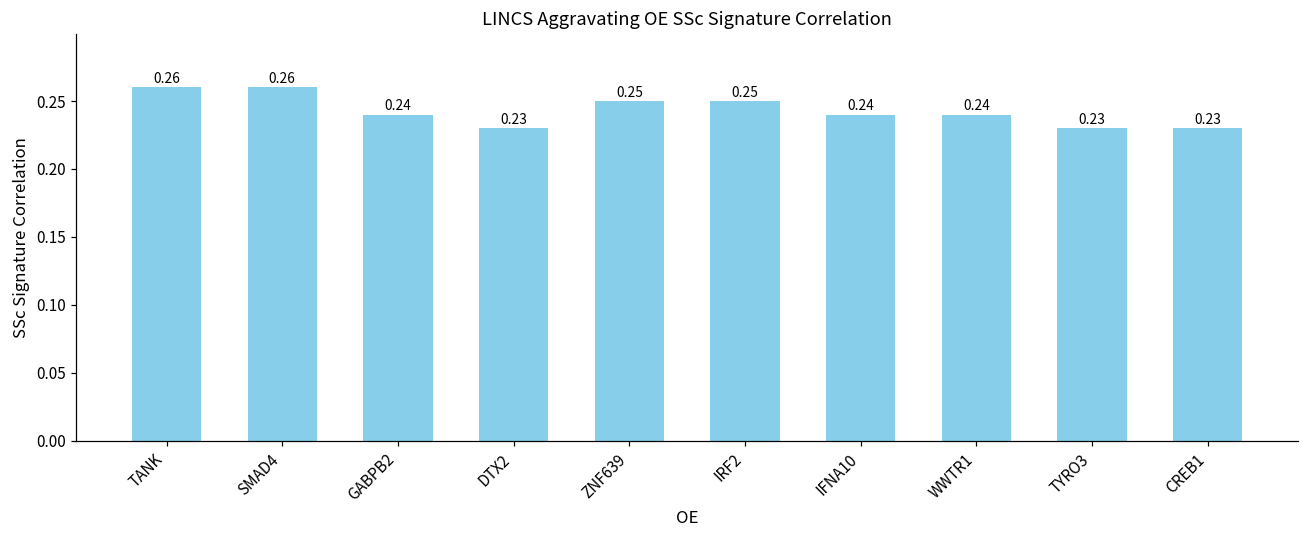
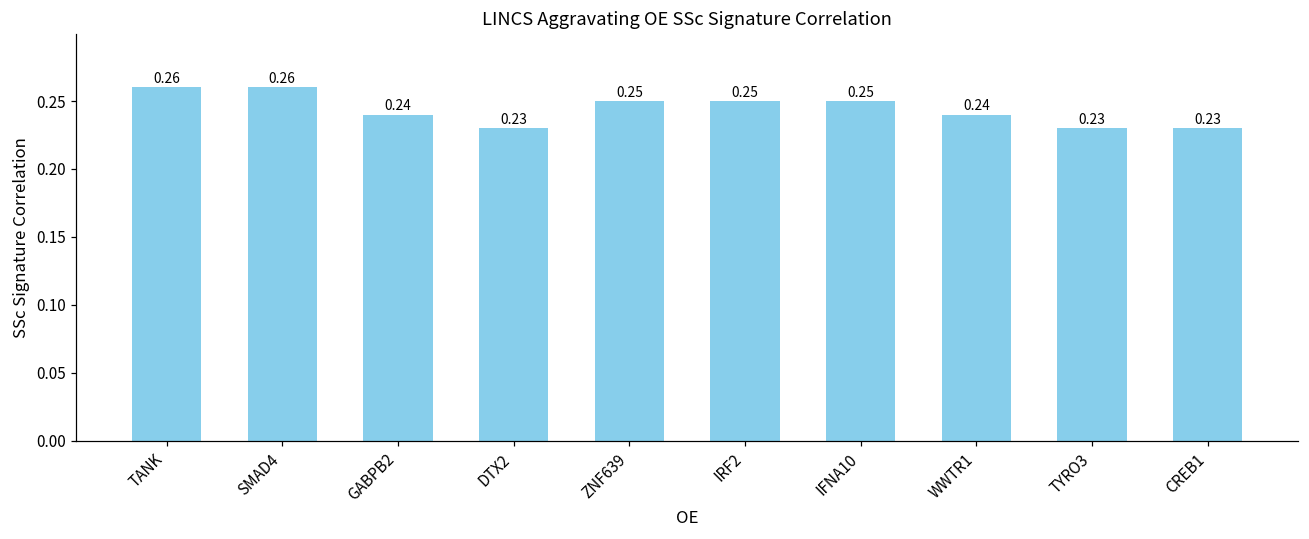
  {
    "TANK": 0.26,
    "SMAD4": 0.26,
    "GABPB2": 0.24,
    "DTX2": 0.23,
    "ZNF639": 0.25,
    "IRF2": 0.25,
-   "IFNA10": 0.24,
+   "IFNA10": 0.25,
    "WWTR1": 0.24,
    "TYRO3": 0.23,
    "CREB1": 0.23
  }
